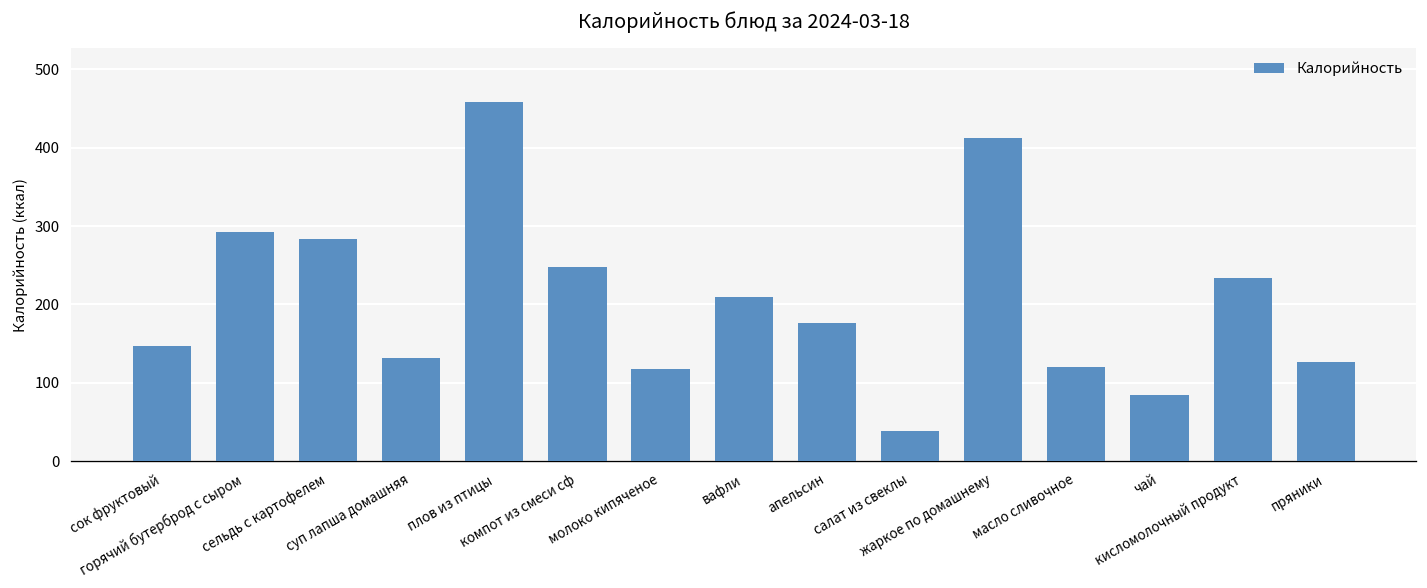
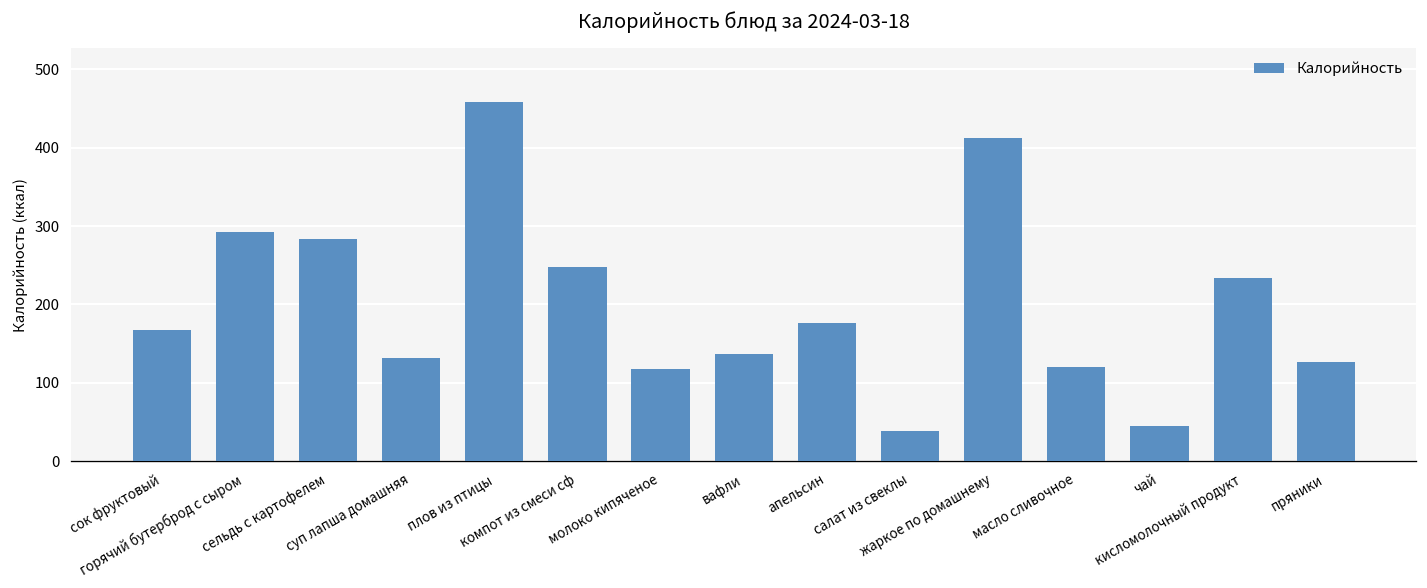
  {
-   "сок фруктовый": 150,
+   "сок фруктовый": 170,
    "горячий бутерброд с сыром": 290,
    "сельдь с картофелем": 280,
    "суп лапша домашняя": 130,
    "плов из птицы": 460,
    "компот из смеси сф": 250,
    "молоко кипяченое": 120,
-   "вафли": 210,
+   "вафли": 140,
    "апельсин": 180,
    "салат из свеклы": 40,
    "жаркое по домашнему": 410,
    "масло сливочное": 120,
-   "чай": 80,
+   "чай": 50,
    "кисломолочный продукт": 230,
    "пряники": 130
  }
